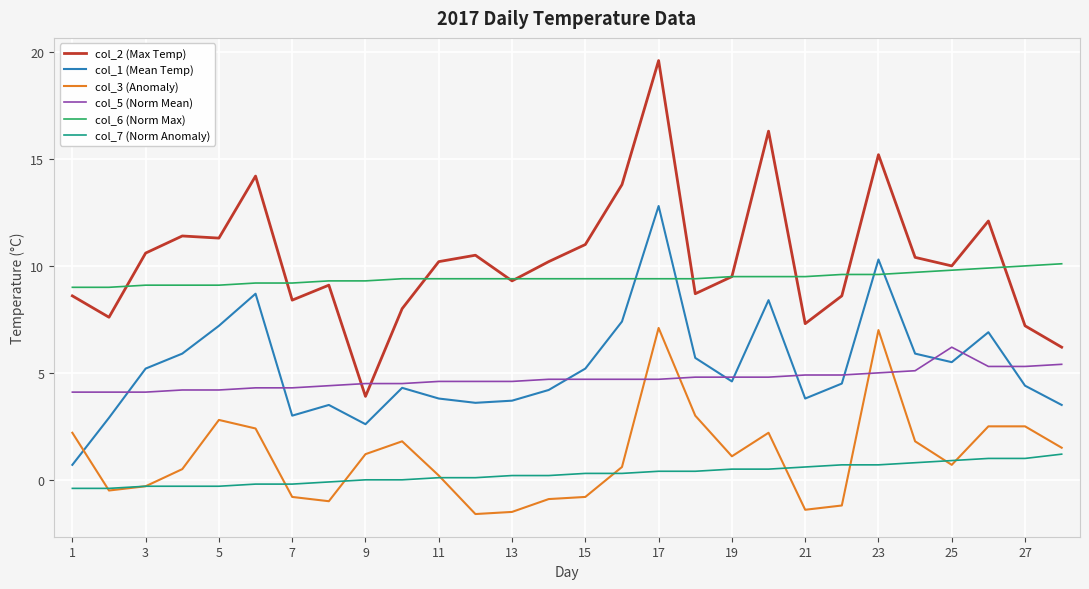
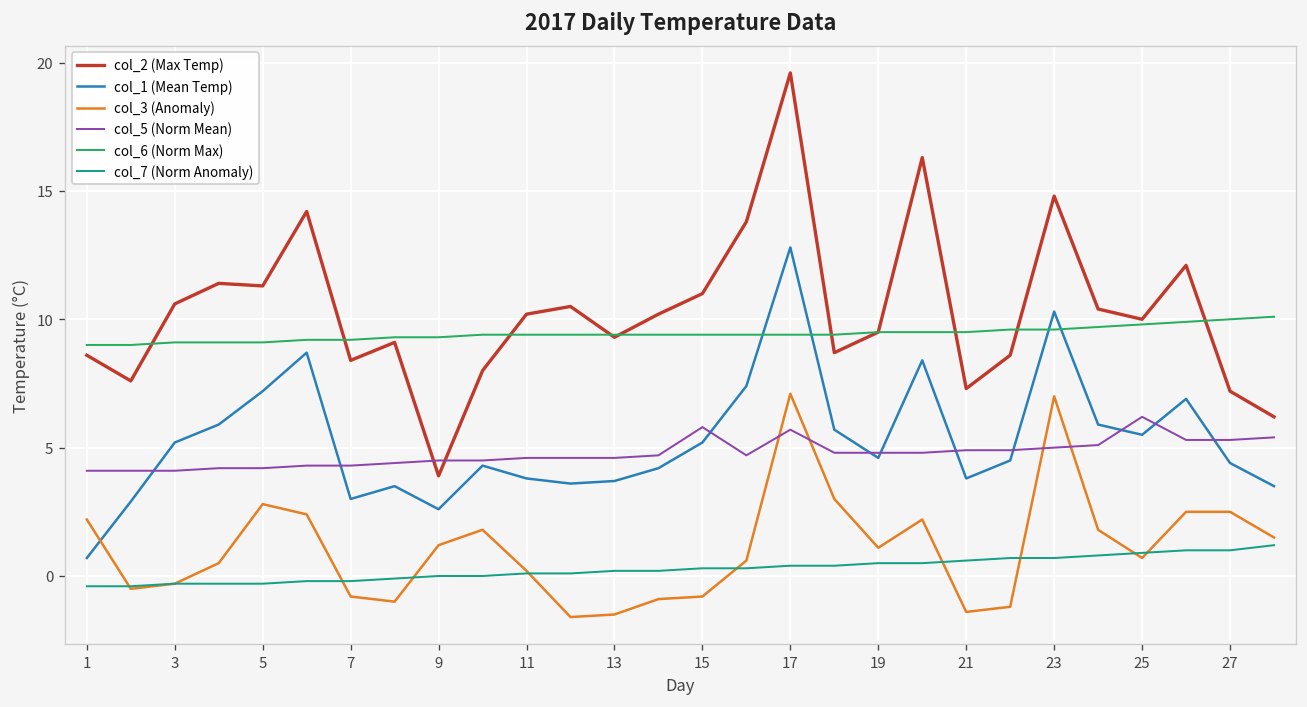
  {
    "col_2 (Max Temp)": {
      "1": 8.6,
      "3": 10.6,
      "5": 11.3,
      "7": 8.4,
      "9": 3.9,
      "11": 10.2,
      "15": 11.0,
      "17": 19.6,
      "21": 7.3,
-     "23": 15.2,
+     "23": 14.8,
      "25": 10.0,
      "27": 7.2
    },
    "col_1 (Mean Temp)": {
      "1": 0.7,
      "3": 5.2,
      "5": 7.2,
      "7": 3.0,
      "9": 2.6,
      "11": 3.8,
      "13": 3.7,
      "15": 5.2,
      "17": 12.8,
      "19": 4.6,
      "21": 3.8,
      "23": 10.3,
      "25": 5.5,
      "27": 4.4
    },
    "col_3 (Anomaly)": {
      "1": 2.2,
      "5": 2.8,
      "7": -0.8,
      "9": 1.2,
      "13": -1.5,
      "15": -0.8,
      "17": 7.1,
      "19": 1.1,
      "21": -1.4,
      "23": 7.0,
      "25": 0.7,
      "27": 2.5
    },
    "col_5 (Norm Mean)": {
      "1": 4.1,
      "3": 4.1,
      "5": 4.2,
      "7": 4.3,
      "9": 4.5,
      "11": 4.6,
      "13": 4.6,
-     "15": 4.7,
-     "17": 4.7,
+     "15": 5.8,
+     "17": 5.7,
      "19": 4.8,
      "21": 4.9,
      "23": 5.0,
      "25": 6.2,
      "27": 5.3
    }
  }
